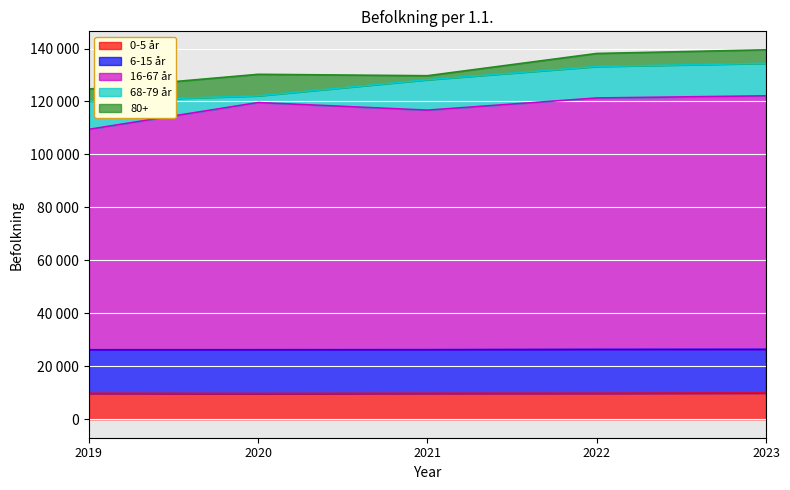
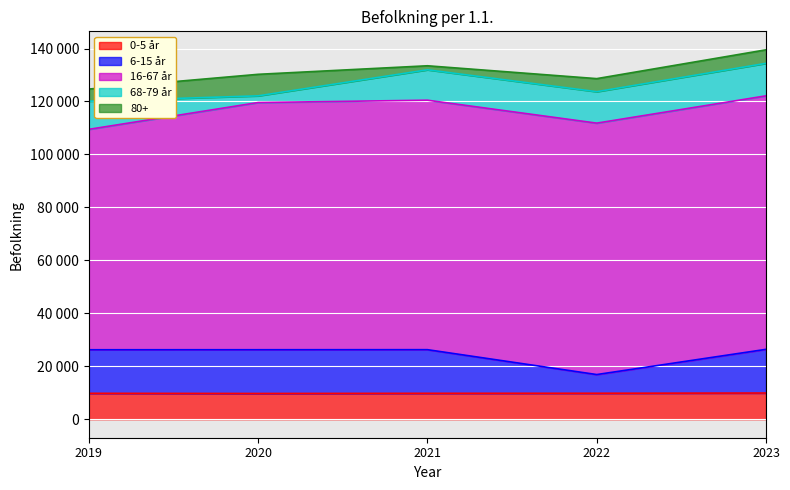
  {
    "0-5 år": {
      "2019": 10000,
      "2020": 10000,
      "2021": 10000,
      "2022": 10000,
      "2023": 10000
    },
    "6-15 år": {
      "2019": 16000,
      "2020": 17000,
      "2021": 16000,
-     "2022": 17000,
+     "2022": 7000,
      "2023": 16000
    },
    "16-67 år": {
      "2019": 83000,
      "2020": 93000,
-     "2021": 90000,
+     "2021": 94000,
      "2022": 95000,
      "2023": 96000
    },
    "68-79 år": {
      "2019": 11000,
      "2020": 3000,
      "2021": 11000,
      "2022": 12000,
      "2023": 12000
    },
    "80+": {
      "2019": 5000,
      "2020": 8000,
      "2021": 2000,
      "2022": 5000,
      "2023": 5000
    }
  }
